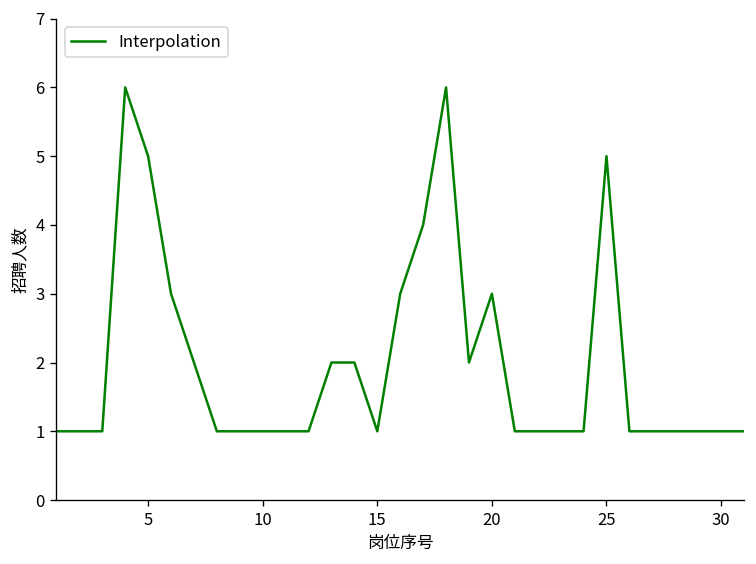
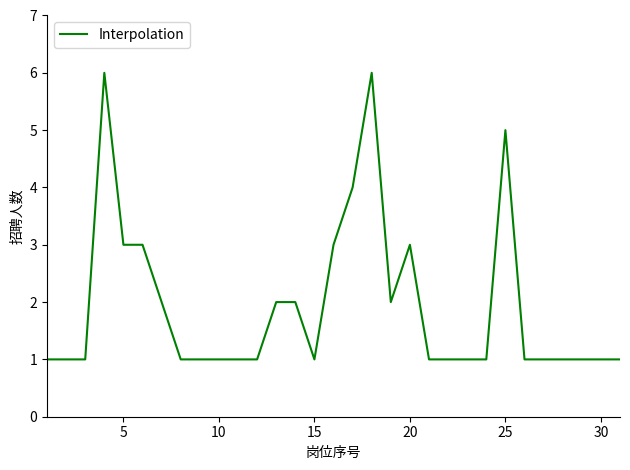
  {
-   "5": 5,
+   "5": 3,
    "10": 1,
    "15": 1,
    "20": 3,
    "25": 5,
    "30": 1
  }
